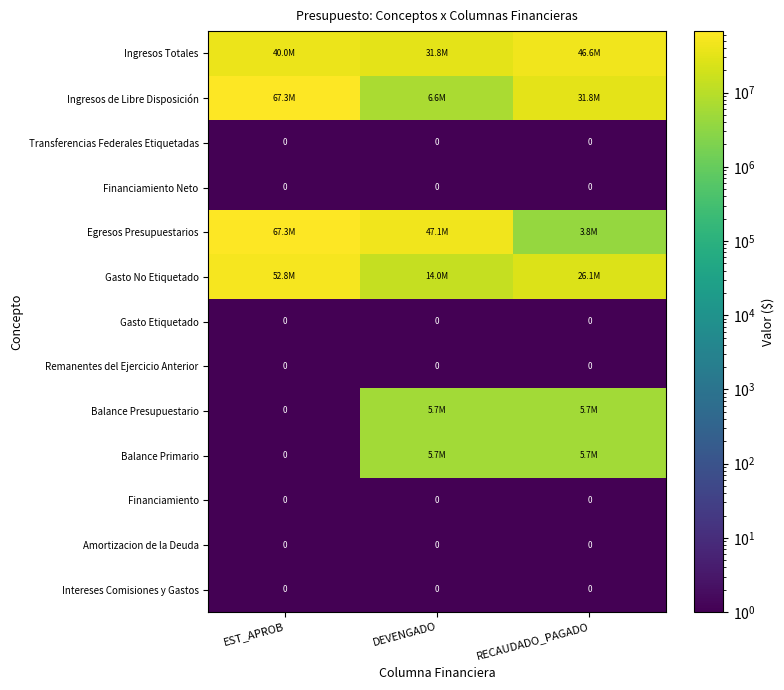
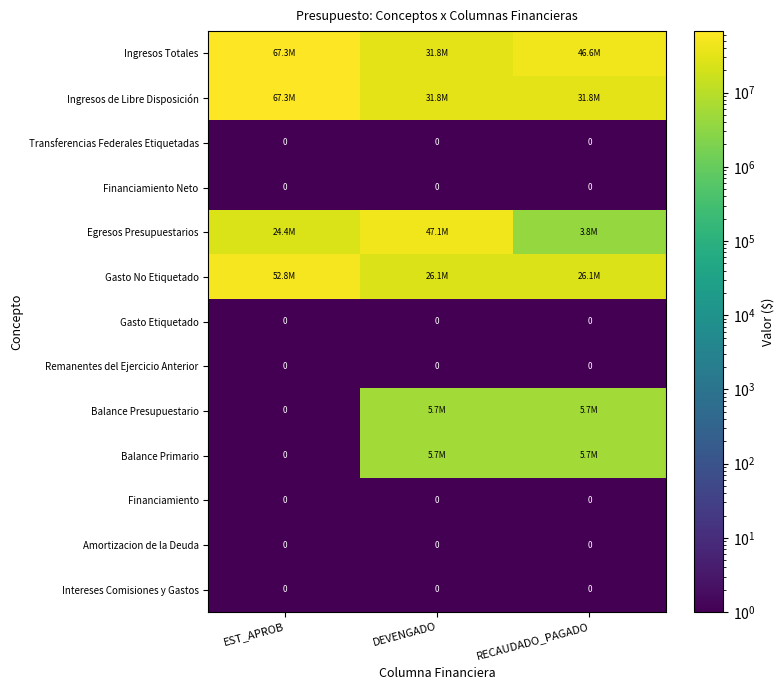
  {
    "Ingresos Totales": {
-     "EST_APROB": "40.0M",
+     "EST_APROB": "67.3M",
      "DEVENGADO": "31.8M",
      "RECAUDADO_PAGADO": "46.6M"
    },
    "Ingresos de Libre Disposición": {
      "EST_APROB": "67.3M",
-     "DEVENGADO": "6.6M",
+     "DEVENGADO": "31.8M",
      "RECAUDADO_PAGADO": "31.8M"
    },
    "Transferencias Federales Etiquetadas": {
      "EST_APROB": "0",
      "DEVENGADO": "0",
      "RECAUDADO_PAGADO": "0"
    },
    "Financiamiento Neto": {
      "EST_APROB": "0",
      "DEVENGADO": "0",
      "RECAUDADO_PAGADO": "0"
    },
    "Egresos Presupuestarios": {
-     "EST_APROB": "67.3M",
+     "EST_APROB": "24.4M",
      "DEVENGADO": "47.1M",
      "RECAUDADO_PAGADO": "3.8M"
    },
    "Gasto No Etiquetado": {
      "EST_APROB": "52.8M",
-     "DEVENGADO": "14.0M",
+     "DEVENGADO": "26.1M",
      "RECAUDADO_PAGADO": "26.1M"
    },
    "Gasto Etiquetado": {
      "EST_APROB": "0",
      "DEVENGADO": "0",
      "RECAUDADO_PAGADO": "0"
    },
    "Remanentes del Ejercicio Anterior": {
      "EST_APROB": "0",
      "DEVENGADO": "0",
      "RECAUDADO_PAGADO": "0"
    },
    "Balance Presupuestario": {
      "EST_APROB": "0",
      "DEVENGADO": "5.7M",
      "RECAUDADO_PAGADO": "5.7M"
    },
    "Balance Primario": {
      "EST_APROB": "0",
      "DEVENGADO": "5.7M",
      "RECAUDADO_PAGADO": "5.7M"
    },
    "Financiamiento": {
      "EST_APROB": "0",
      "DEVENGADO": "0",
      "RECAUDADO_PAGADO": "0"
    },
    "Amortizacion de la Deuda": {
      "EST_APROB": "0",
      "DEVENGADO": "0",
      "RECAUDADO_PAGADO": "0"
    },
    "Intereses Comisiones y Gastos": {
      "EST_APROB": "0",
      "DEVENGADO": "0",
      "RECAUDADO_PAGADO": "0"
    }
  }
